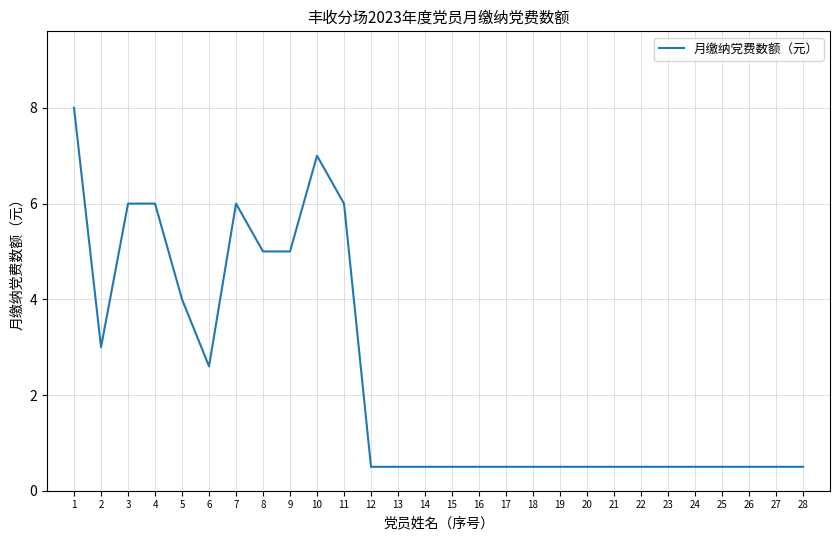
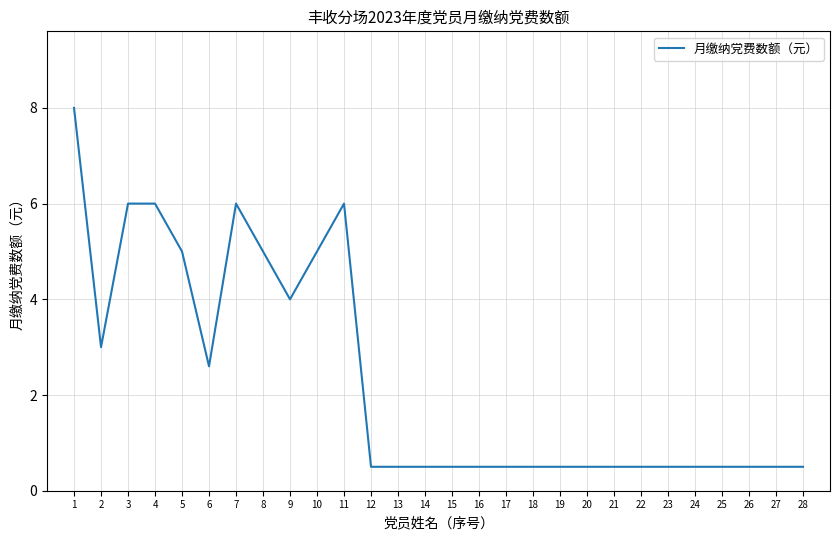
  {
    "1": 8,
    "2": 3,
    "3": 6,
    "4": 6,
-   "5": 4,
+   "5": 5,
    "6": 2.6,
    "7": 6,
    "8": 5,
-   "9": 5,
-   "10": 7,
+   "9": 4,
+   "10": 5,
    "11": 6,
    "12": 0.5,
    "13": 0.5,
    "14": 0.5,
    "15": 0.5,
    "16": 0.5,
    "17": 0.5,
    "18": 0.5,
    "19": 0.5,
    "20": 0.5,
    "21": 0.5,
    "22": 0.5,
    "23": 0.5,
    "24": 0.5,
    "25": 0.5,
    "26": 0.5,
    "27": 0.5,
    "28": 0.5
  }
